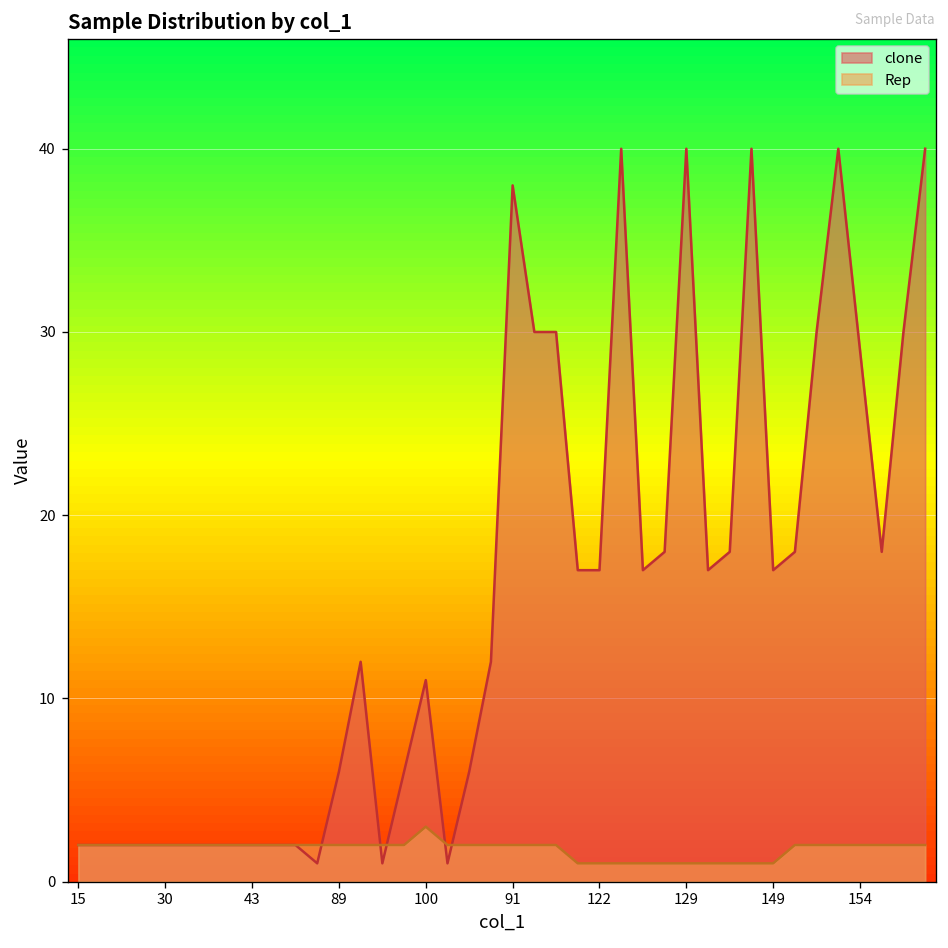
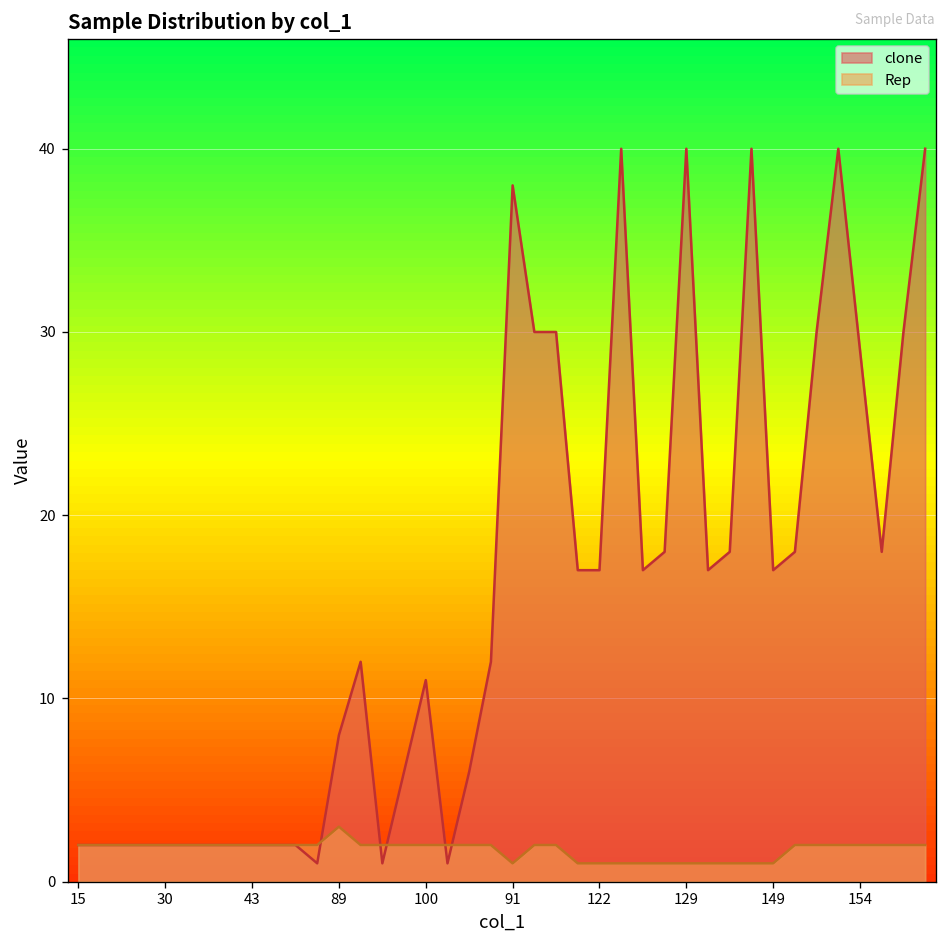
  {
    "clone": {
-     "89": 6,
+     "89": 8,
      "100": 11,
      "91": 38,
      "122": 17,
      "129": 40,
      "149": 17,
      "154": 29
    },
    "Rep": {
-     "89": 2,
-     "100": 3,
-     "91": 2,
+     "89": 3,
+     "100": 2,
+     "91": 1,
      "122": 1,
      "129": 1,
      "149": 1,
      "154": 2
    }
  }
